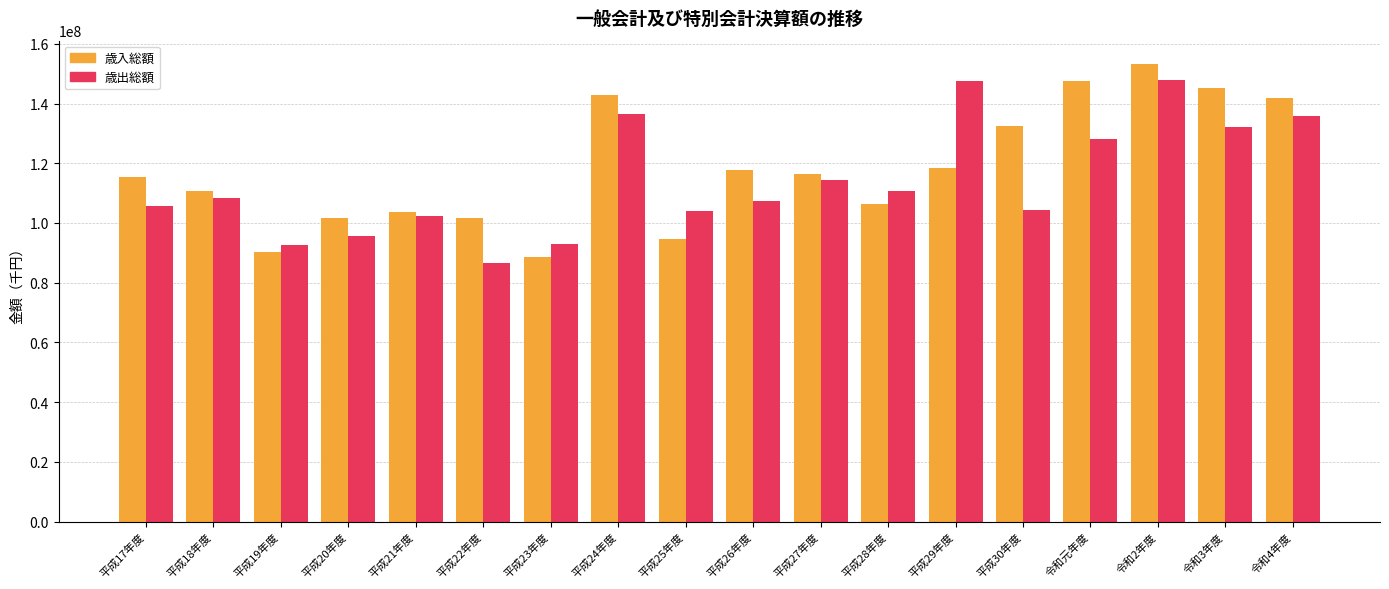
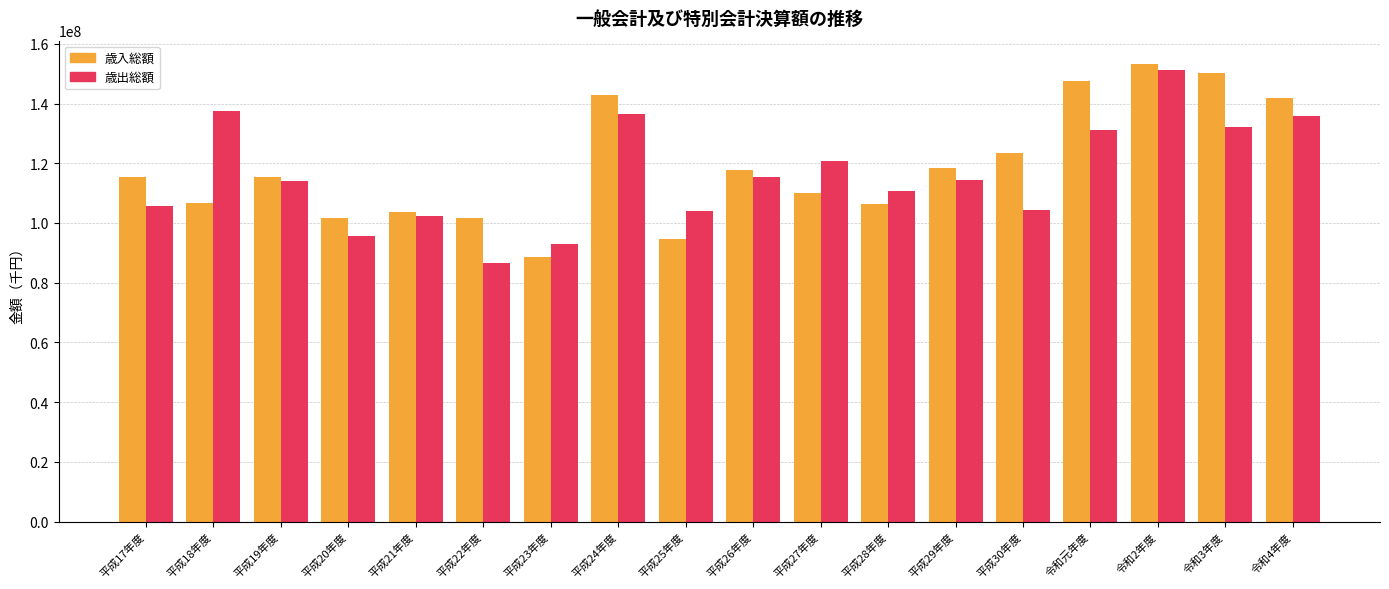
  {
    "歳入総額": {
      "平成17年度": 115000000,
-     "平成18年度": 111000000,
-     "平成19年度": 90000000,
+     "平成18年度": 107000000,
+     "平成19年度": 115000000,
      "平成20年度": 102000000,
      "平成21年度": 104000000,
      "平成22年度": 102000000,
      "平成23年度": 88000000,
      "平成24年度": 143000000,
      "平成25年度": 95000000,
      "平成26年度": 118000000,
-     "平成27年度": 117000000,
+     "平成27年度": 110000000,
      "平成28年度": 106000000,
      "平成29年度": 118000000,
-     "平成30年度": 133000000,
+     "平成30年度": 123000000,
      "令和元年度": 148000000,
      "令和2年度": 153000000,
-     "令和3年度": 145000000,
+     "令和3年度": 150000000,
      "令和4年度": 142000000
    },
    "歳出総額": {
      "平成17年度": 106000000,
-     "平成18年度": 108000000,
-     "平成19年度": 93000000,
+     "平成18年度": 137000000,
+     "平成19年度": 114000000,
      "平成20年度": 96000000,
      "平成21年度": 102000000,
      "平成22年度": 87000000,
      "平成23年度": 93000000,
      "平成24年度": 136000000,
      "平成25年度": 104000000,
-     "平成26年度": 107000000,
-     "平成27年度": 114000000,
+     "平成26年度": 116000000,
+     "平成27年度": 121000000,
      "平成28年度": 111000000,
-     "平成29年度": 148000000,
+     "平成29年度": 114000000,
      "平成30年度": 104000000,
-     "令和元年度": 128000000,
-     "令和2年度": 148000000,
+     "令和元年度": 131000000,
+     "令和2年度": 151000000,
      "令和3年度": 132000000,
      "令和4年度": 136000000
    }
  }
